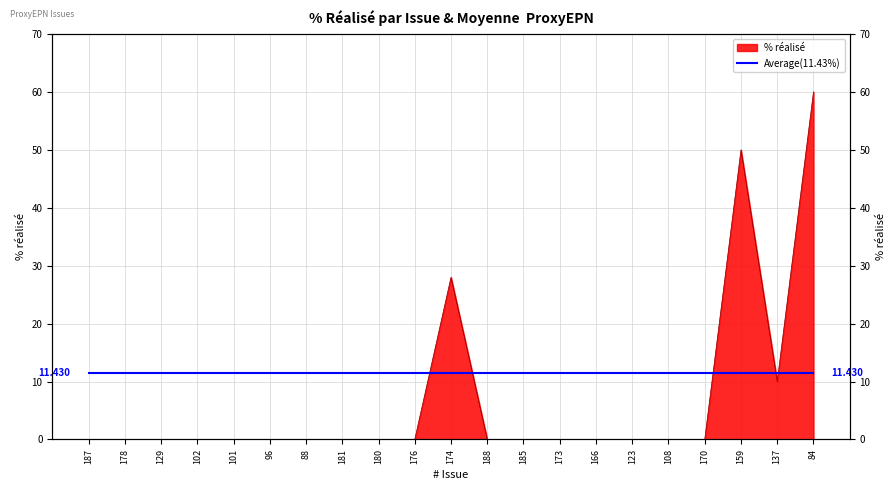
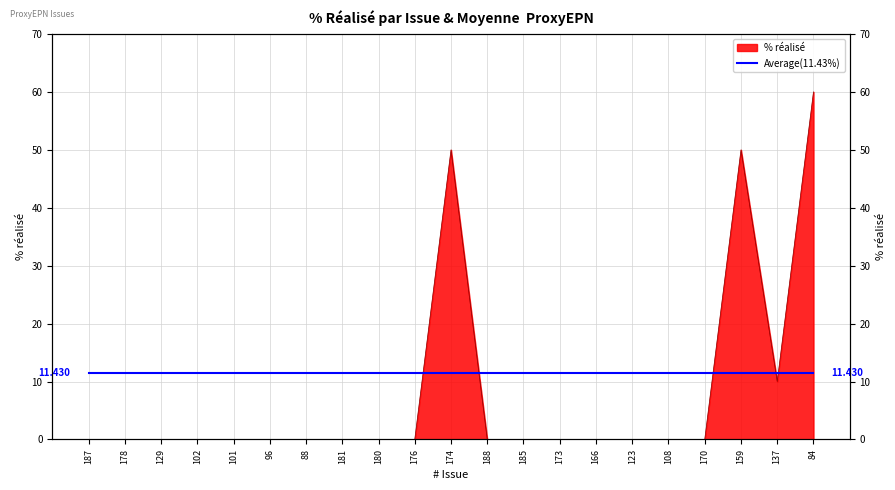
  {
    "% réalisé": {
      "187": 0,
      "178": 0,
      "129": 0,
      "102": 0,
      "101": 0,
      "96": 0,
      "88": 0,
      "181": 0,
      "180": 0,
      "176": 0,
-     "174": 28,
+     "174": 50,
      "188": 0,
      "185": 0,
      "173": 0,
      "166": 0,
      "123": 0,
      "108": 0,
      "170": 0,
      "159": 50,
      "137": 10,
      "84": 60
    },
    "Average(11.43%)": {
      "187": 11.430,
      "84": 11.430
    }
  }
